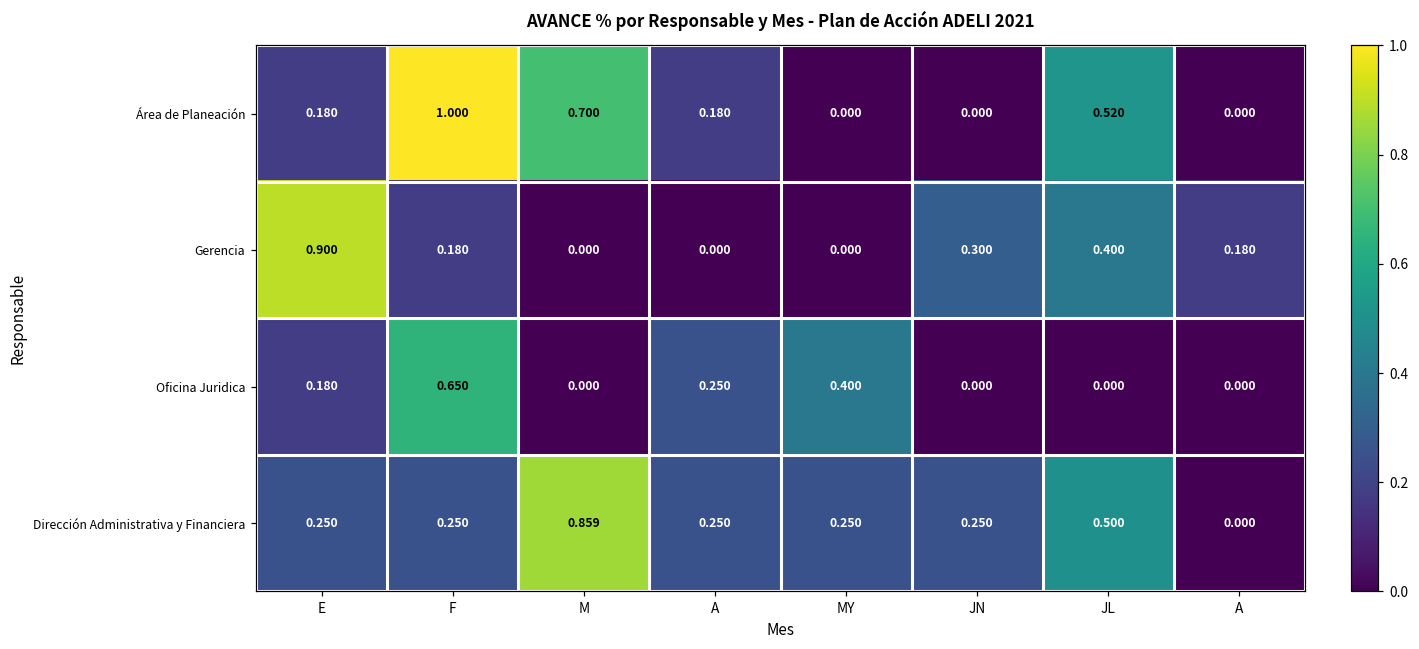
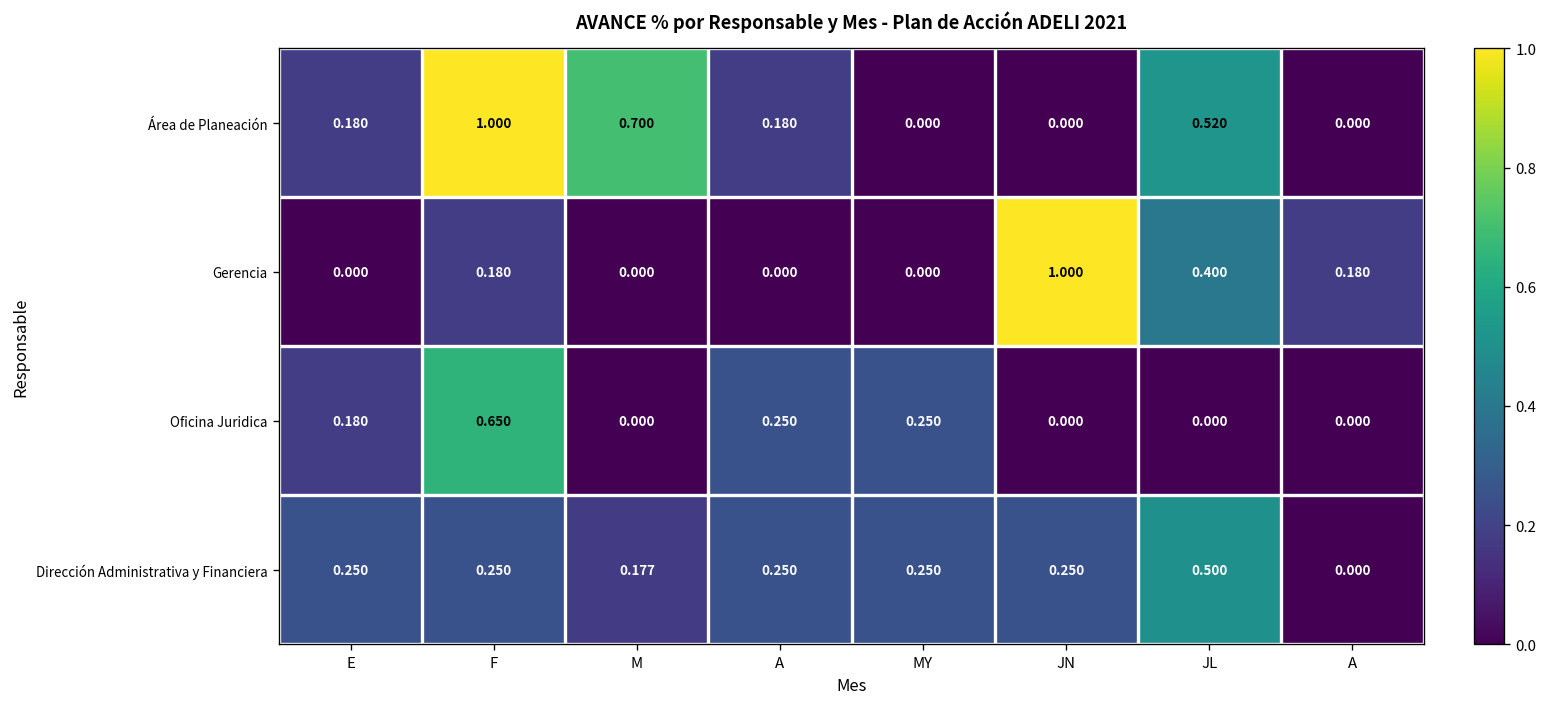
  {
    "Área de Planeación": {
      "E": 0.180,
      "F": 1.000,
      "M": 0.700,
      "MY": 0.000,
      "JN": 0.000,
      "JL": 0.520
    },
    "Gerencia": {
-     "E": 0.900,
+     "E": 0.000,
      "F": 0.180,
      "M": 0.000,
      "MY": 0.000,
-     "JN": 0.300,
+     "JN": 1.000,
      "JL": 0.400
    },
    "Oficina Juridica": {
      "E": 0.180,
      "F": 0.650,
      "M": 0.000,
-     "MY": 0.400,
+     "MY": 0.250,
      "JN": 0.000,
      "JL": 0.000
    },
    "Dirección Administrativa y Financiera": {
      "E": 0.250,
      "F": 0.250,
-     "M": 0.859,
+     "M": 0.177,
      "MY": 0.250,
      "JN": 0.250,
      "JL": 0.500
    }
  }
